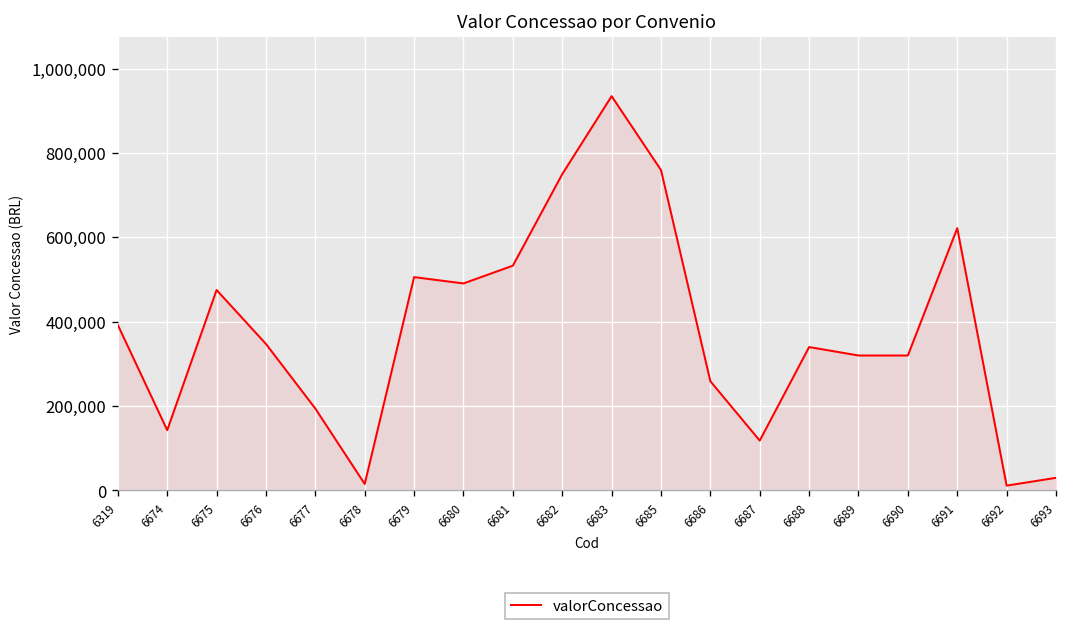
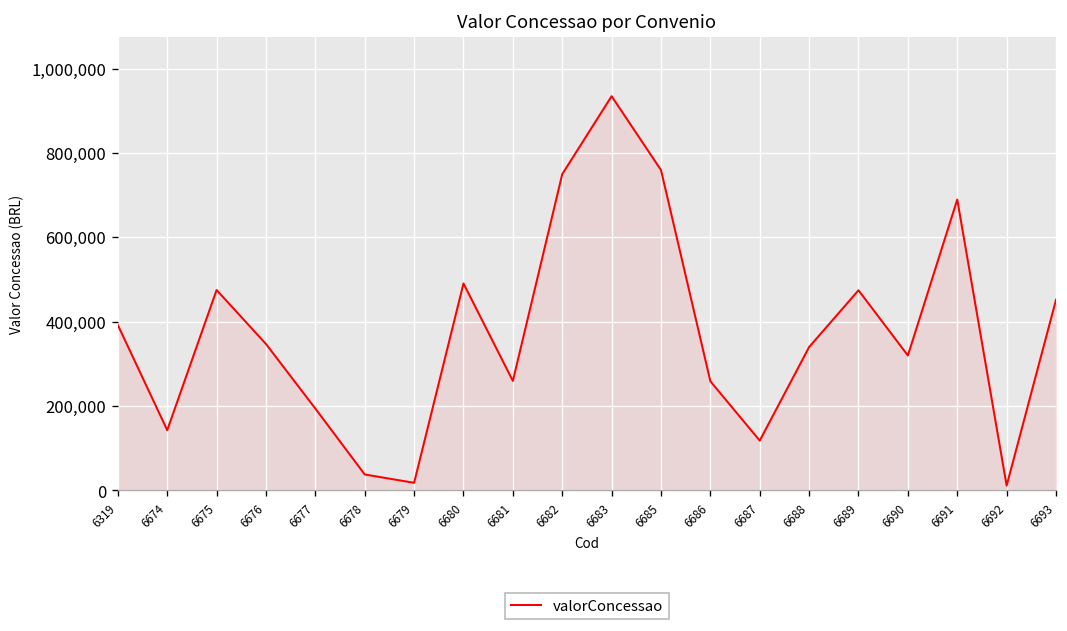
  {
    "6319": "390,000",
    "6674": "140,000",
    "6675": "480,000",
    "6676": "350,000",
    "6677": "190,000",
-   "6678": "20,000",
-   "6679": "510,000",
+   "6678": "40,000",
+   "6679": "20,000",
    "6680": "490,000",
-   "6681": "530,000",
+   "6681": "260,000",
    "6682": "750,000",
    "6683": "930,000",
    "6685": "760,000",
    "6686": "260,000",
    "6687": "120,000",
    "6688": "340,000",
-   "6689": "320,000",
+   "6689": "470,000",
    "6690": "320,000",
-   "6691": "620,000",
+   "6691": "690,000",
    "6692": "10,000",
-   "6693": "30,000"
+   "6693": "450,000"
  }
